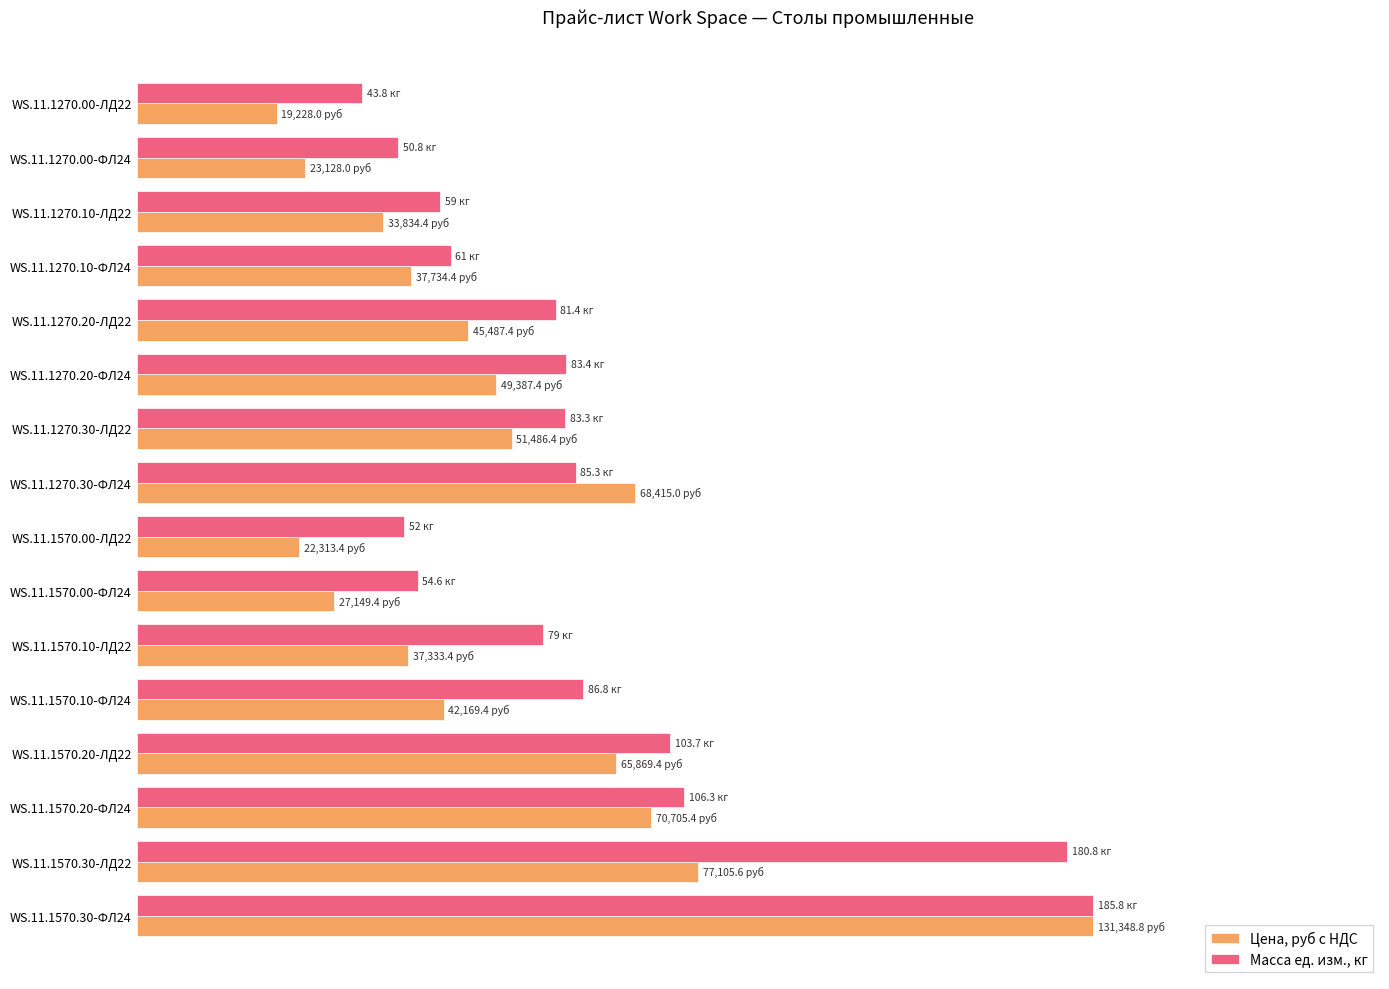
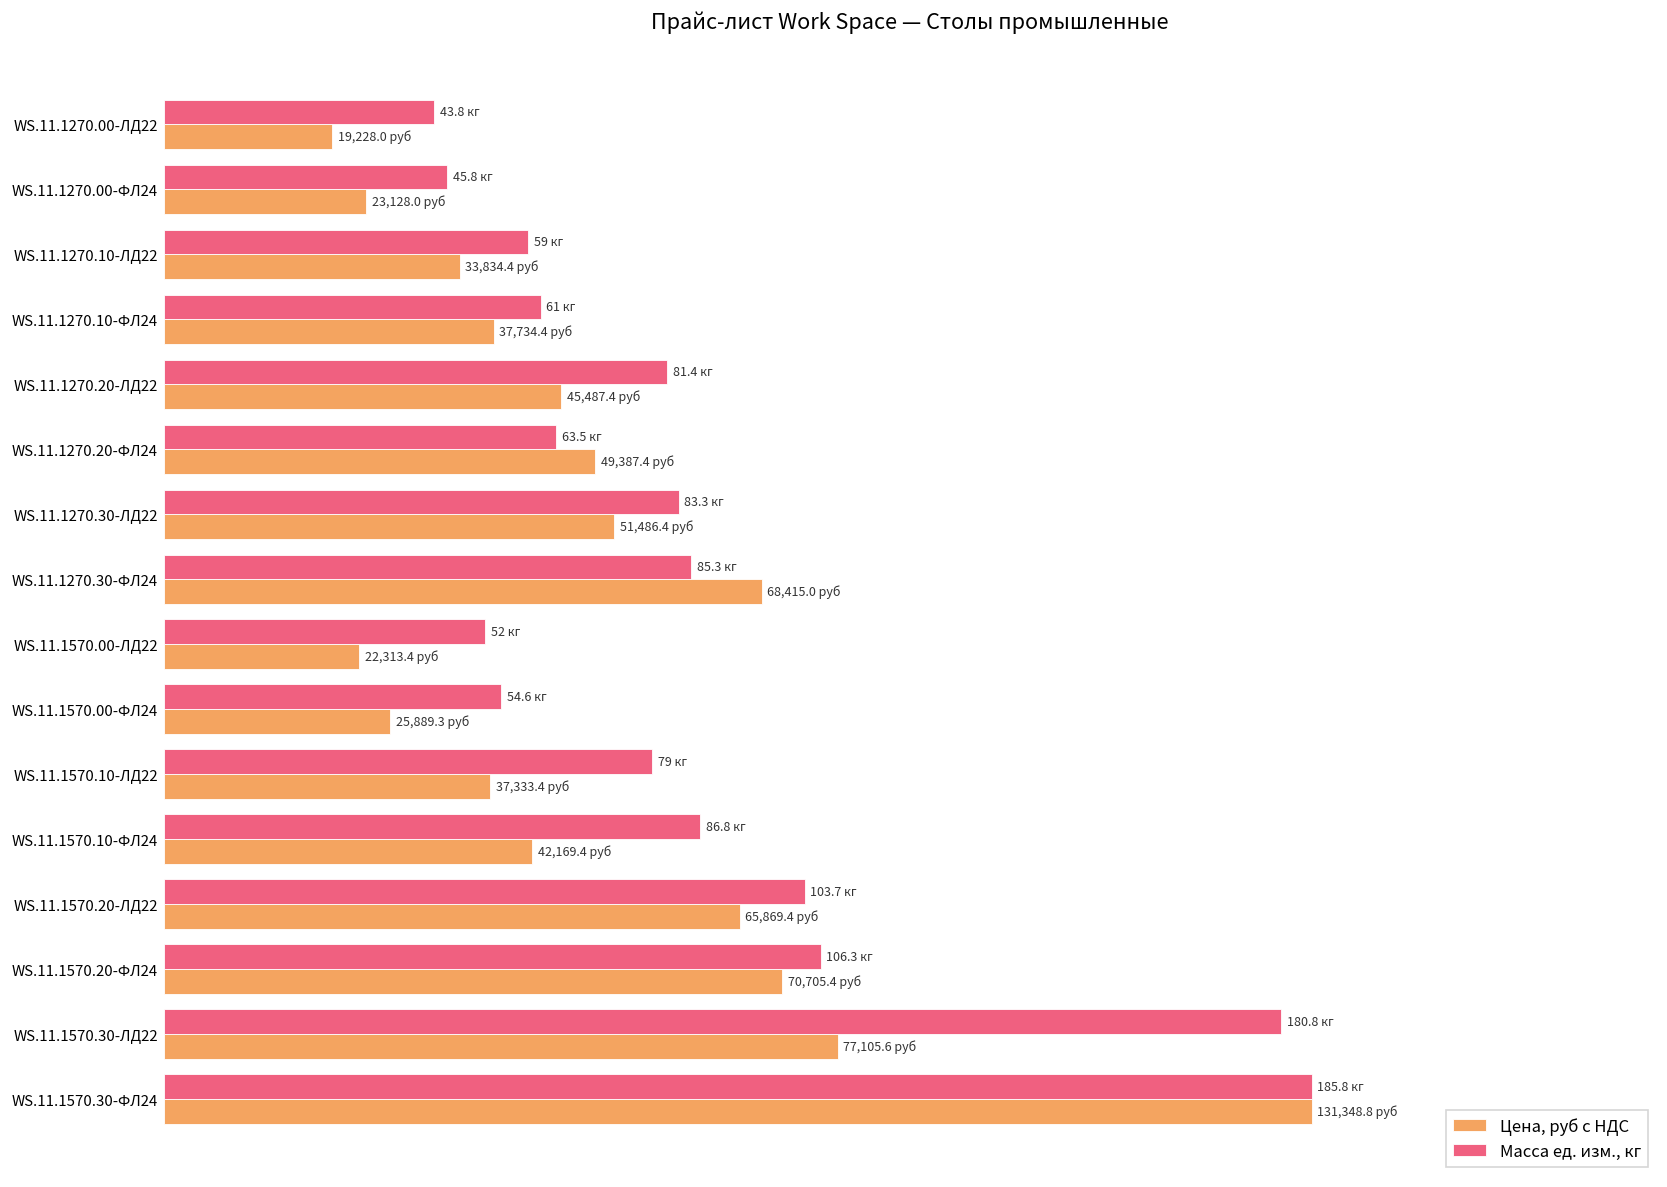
  {
    "Цена, руб с НДС": {
-     "WS.11.1570.00-ФЛ24": "27,149.4"
+     "WS.11.1570.00-ФЛ24": "25,889.3"
    },
    "Масса ед. изм., кг": {
-     "WS.11.1270.00-ФЛ24": "50.8",
-     "WS.11.1270.20-ФЛ24": "83.4"
+     "WS.11.1270.00-ФЛ24": "45.8",
+     "WS.11.1270.20-ФЛ24": "63.5"
    }
  }
